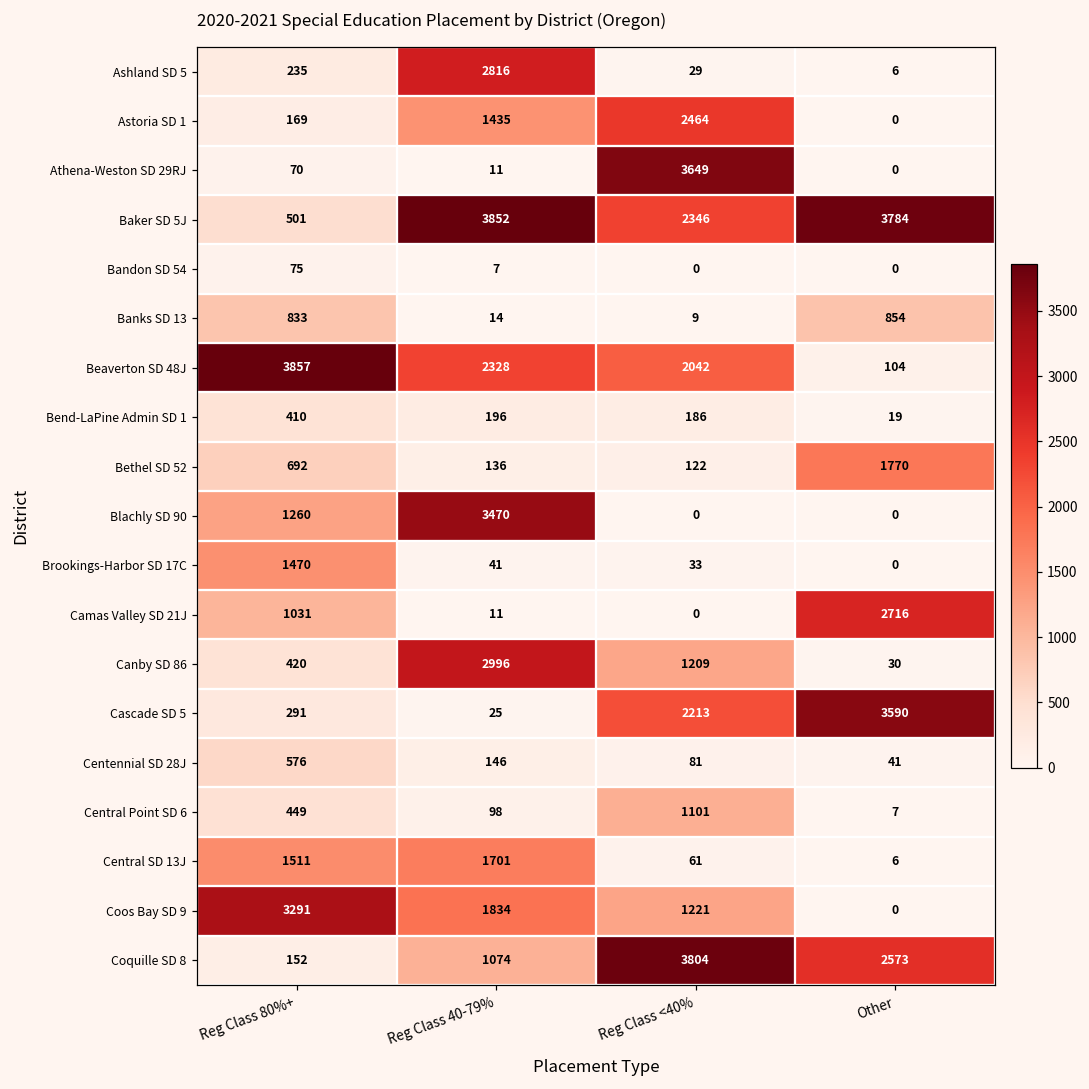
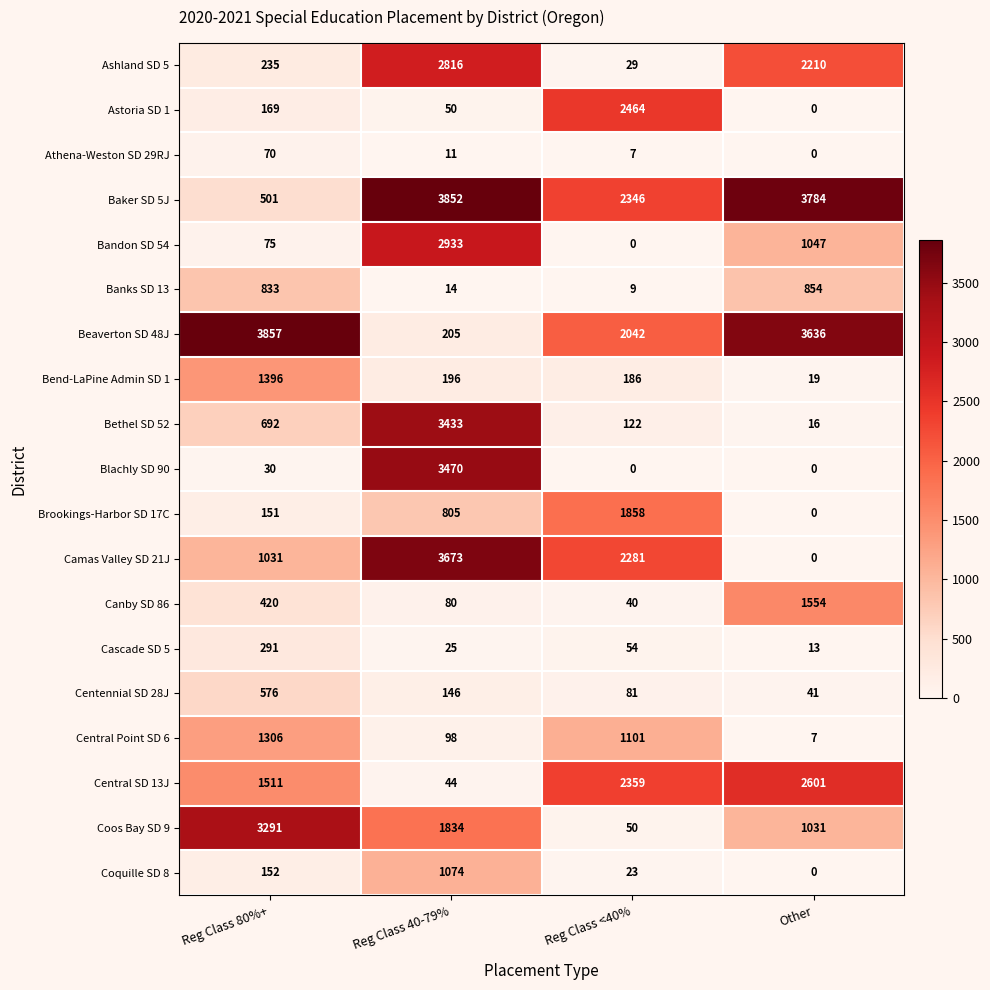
  {
    "Ashland SD 5": {
      "Reg Class 80%+": 235,
      "Reg Class 40-79%": 2816,
      "Reg Class <40%": 29,
-     "Other": 6
+     "Other": 2210
    },
    "Astoria SD 1": {
      "Reg Class 80%+": 169,
-     "Reg Class 40-79%": 1435,
+     "Reg Class 40-79%": 50,
      "Reg Class <40%": 2464,
      "Other": 0
    },
    "Athena-Weston SD 29RJ": {
      "Reg Class 80%+": 70,
      "Reg Class 40-79%": 11,
-     "Reg Class <40%": 3649,
+     "Reg Class <40%": 7,
      "Other": 0
    },
    "Baker SD 5J": {
      "Reg Class 80%+": 501,
      "Reg Class 40-79%": 3852,
      "Reg Class <40%": 2346,
      "Other": 3784
    },
    "Bandon SD 54": {
      "Reg Class 80%+": 75,
-     "Reg Class 40-79%": 7,
+     "Reg Class 40-79%": 2933,
      "Reg Class <40%": 0,
-     "Other": 0
+     "Other": 1047
    },
    "Banks SD 13": {
      "Reg Class 80%+": 833,
      "Reg Class 40-79%": 14,
      "Reg Class <40%": 9,
      "Other": 854
    },
    "Beaverton SD 48J": {
      "Reg Class 80%+": 3857,
-     "Reg Class 40-79%": 2328,
+     "Reg Class 40-79%": 205,
      "Reg Class <40%": 2042,
-     "Other": 104
+     "Other": 3636
    },
    "Bend-LaPine Admin SD 1": {
-     "Reg Class 80%+": 410,
+     "Reg Class 80%+": 1396,
      "Reg Class 40-79%": 196,
      "Reg Class <40%": 186,
      "Other": 19
    },
    "Bethel SD 52": {
      "Reg Class 80%+": 692,
-     "Reg Class 40-79%": 136,
+     "Reg Class 40-79%": 3433,
      "Reg Class <40%": 122,
-     "Other": 1770
+     "Other": 16
    },
    "Blachly SD 90": {
-     "Reg Class 80%+": 1260,
+     "Reg Class 80%+": 30,
      "Reg Class 40-79%": 3470,
      "Reg Class <40%": 0,
      "Other": 0
    },
    "Brookings-Harbor SD 17C": {
-     "Reg Class 80%+": 1470,
-     "Reg Class 40-79%": 41,
-     "Reg Class <40%": 33,
+     "Reg Class 80%+": 151,
+     "Reg Class 40-79%": 805,
+     "Reg Class <40%": 1858,
      "Other": 0
    },
    "Camas Valley SD 21J": {
      "Reg Class 80%+": 1031,
-     "Reg Class 40-79%": 11,
-     "Reg Class <40%": 0,
-     "Other": 2716
+     "Reg Class 40-79%": 3673,
+     "Reg Class <40%": 2281,
+     "Other": 0
    },
    "Canby SD 86": {
      "Reg Class 80%+": 420,
-     "Reg Class 40-79%": 2996,
-     "Reg Class <40%": 1209,
-     "Other": 30
+     "Reg Class 40-79%": 80,
+     "Reg Class <40%": 40,
+     "Other": 1554
    },
    "Cascade SD 5": {
      "Reg Class 80%+": 291,
      "Reg Class 40-79%": 25,
-     "Reg Class <40%": 2213,
-     "Other": 3590
+     "Reg Class <40%": 54,
+     "Other": 13
    },
    "Centennial SD 28J": {
      "Reg Class 80%+": 576,
      "Reg Class 40-79%": 146,
      "Reg Class <40%": 81,
      "Other": 41
    },
    "Central Point SD 6": {
-     "Reg Class 80%+": 449,
+     "Reg Class 80%+": 1306,
      "Reg Class 40-79%": 98,
      "Reg Class <40%": 1101,
      "Other": 7
    },
    "Central SD 13J": {
      "Reg Class 80%+": 1511,
-     "Reg Class 40-79%": 1701,
-     "Reg Class <40%": 61,
-     "Other": 6
+     "Reg Class 40-79%": 44,
+     "Reg Class <40%": 2359,
+     "Other": 2601
    },
    "Coos Bay SD 9": {
      "Reg Class 80%+": 3291,
      "Reg Class 40-79%": 1834,
-     "Reg Class <40%": 1221,
-     "Other": 0
+     "Reg Class <40%": 50,
+     "Other": 1031
    },
    "Coquille SD 8": {
      "Reg Class 80%+": 152,
      "Reg Class 40-79%": 1074,
-     "Reg Class <40%": 3804,
-     "Other": 2573
+     "Reg Class <40%": 23,
+     "Other": 0
    }
  }
